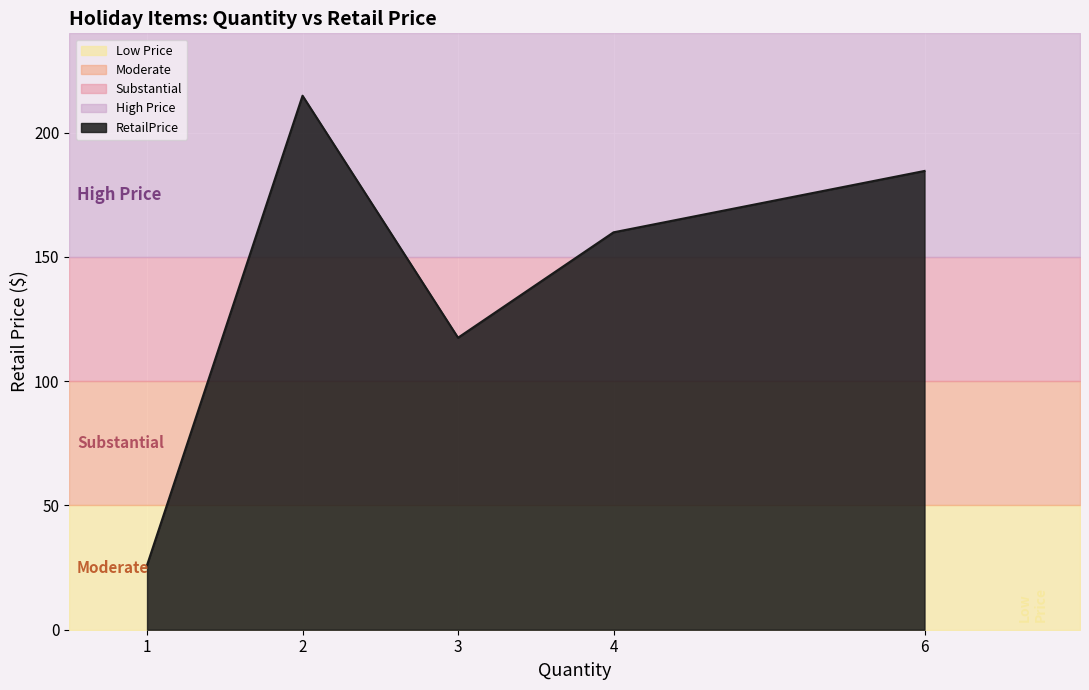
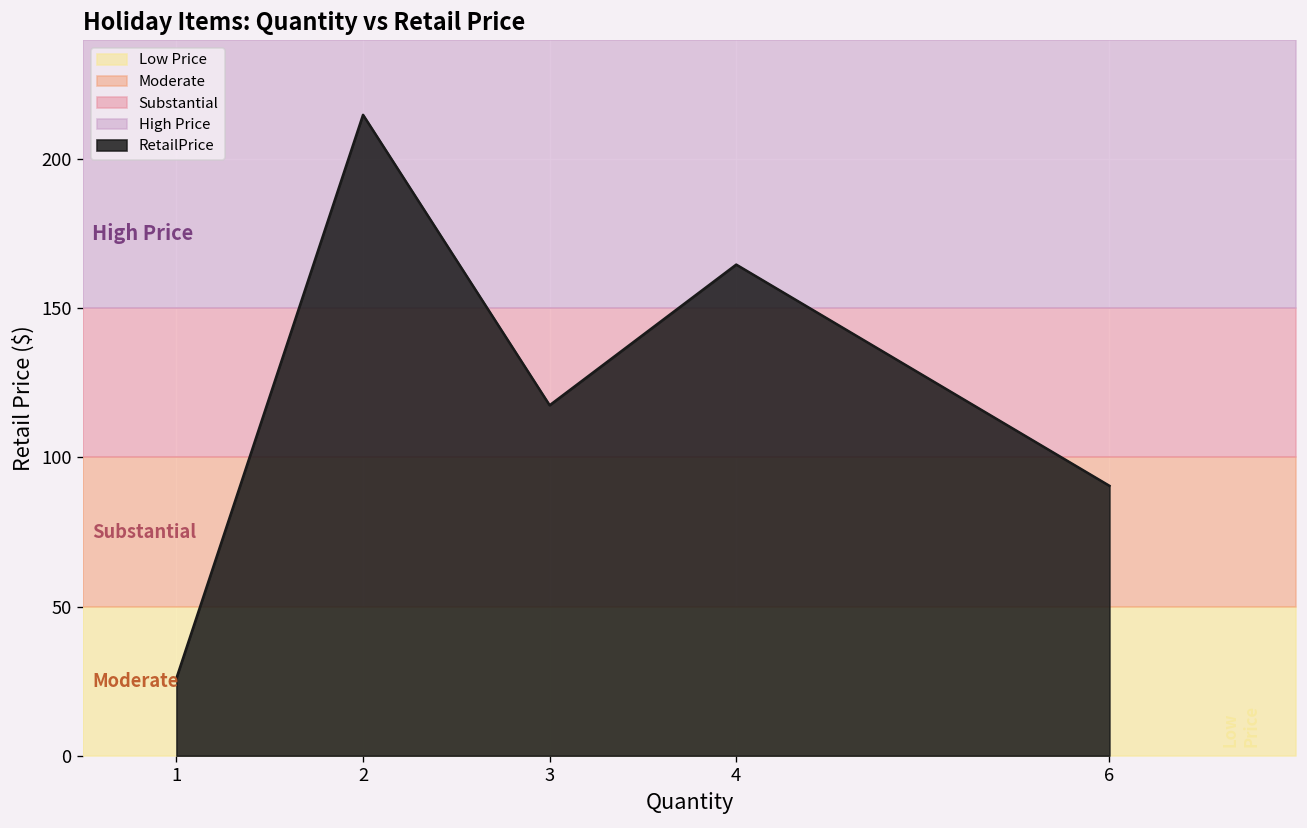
  {
    "RetailPrice": {
      "1": 26,
      "2": 215,
      "3": 118,
-     "4": 160,
-     "6": 185
+     "4": 165,
+     "6": 91
    }
  }
